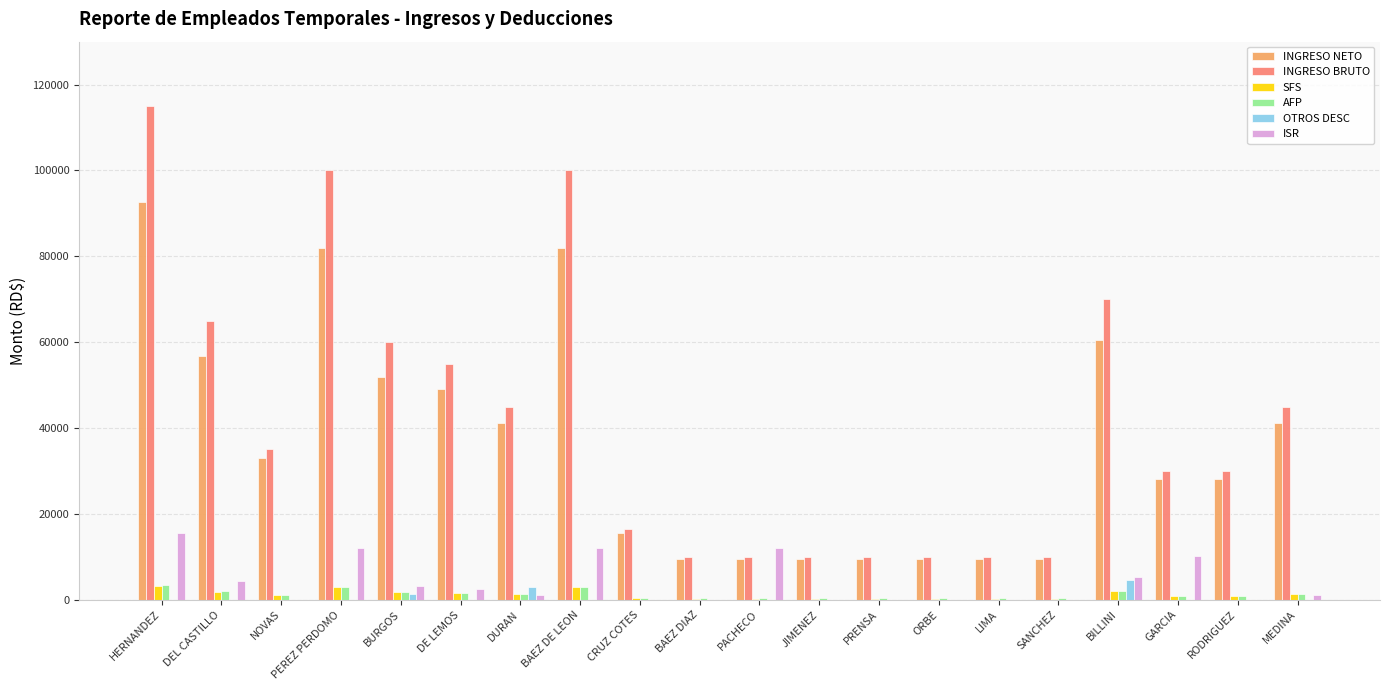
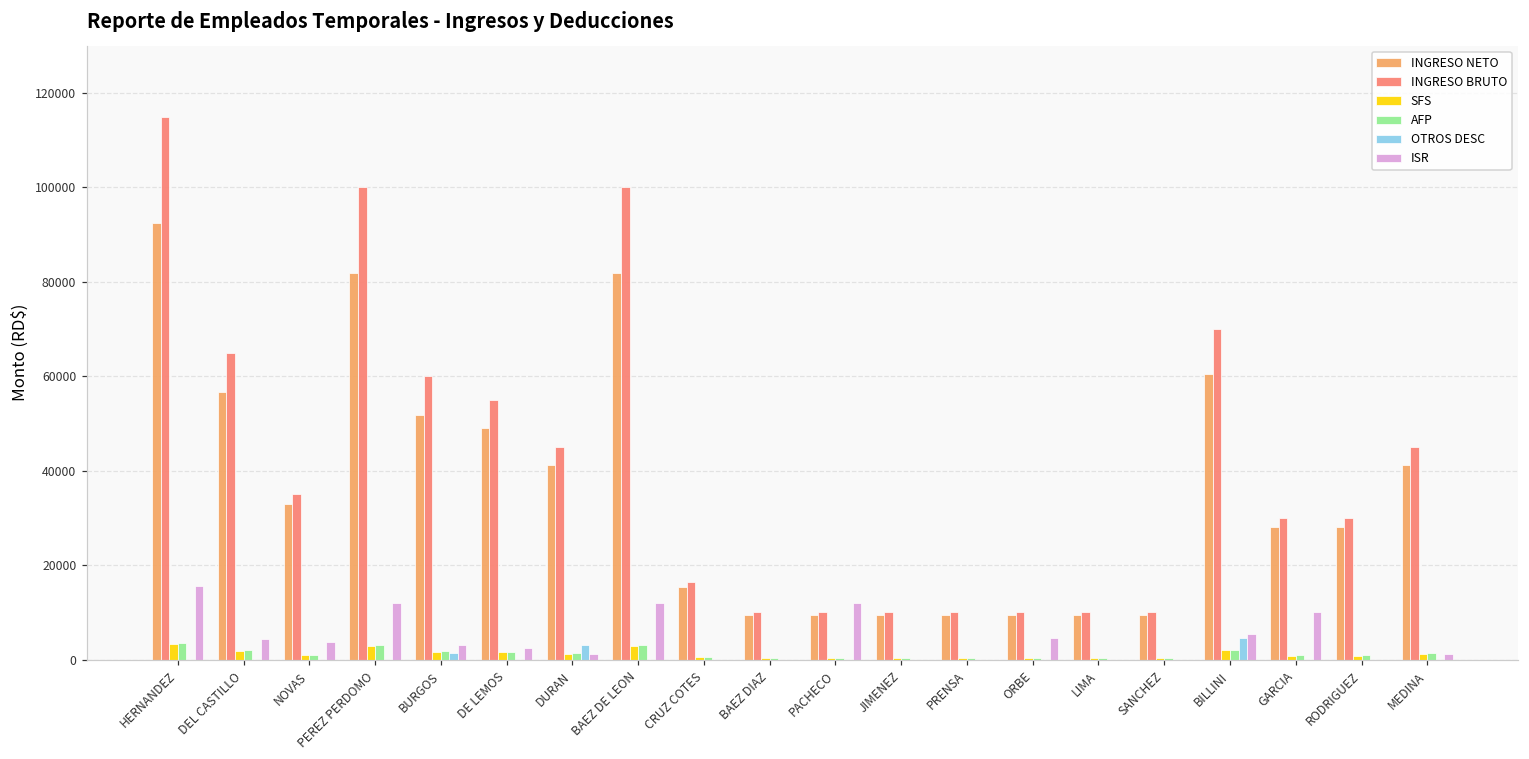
  {
    "SFS": {
      "HERNANDEZ": 3000,
      "DEL CASTILLO": 2000,
      "NOVAS": 1000,
      "PEREZ PERDOMO": 3000,
      "BURGOS": 2000,
      "DE LEMOS": 2000,
      "DURAN": 1000,
      "BAEZ DE LEON": 3000,
      "BILLINI": 2000,
      "GARCIA": 1000,
      "RODRIGUEZ": 1000,
      "MEDINA": 1000
    },
    "AFP": {
      "HERNANDEZ": 3000,
      "DEL CASTILLO": 2000,
      "NOVAS": 1000,
      "PEREZ PERDOMO": 3000,
      "BURGOS": 2000,
      "DE LEMOS": 2000,
      "DURAN": 1000,
      "BAEZ DE LEON": 3000,
      "BILLINI": 2000,
      "GARCIA": 1000,
      "RODRIGUEZ": 1000,
      "MEDINA": 1000
    },
    "OTROS DESC": {
      "BURGOS": 1000,
      "DURAN": 3000,
      "BILLINI": 5000
    },
    "ISR": {
      "HERNANDEZ": 16000,
      "DEL CASTILLO": 4000,
-     "NOVAS": 0,
+     "NOVAS": 4000,
      "PEREZ PERDOMO": 12000,
      "BURGOS": 3000,
      "DE LEMOS": 3000,
      "DURAN": 1000,
      "BAEZ DE LEON": 12000,
      "CRUZ COTES": 0,
      "BAEZ DIAZ": 0,
      "PACHECO": 12000,
      "JIMENEZ": 0,
      "PRENSA": 0,
-     "ORBE": 0,
+     "ORBE": 5000,
      "LIMA": 0,
      "SANCHEZ": 0,
      "BILLINI": 5000,
      "GARCIA": 10000,
      "RODRIGUEZ": 0,
      "MEDINA": 1000
    }
  }
